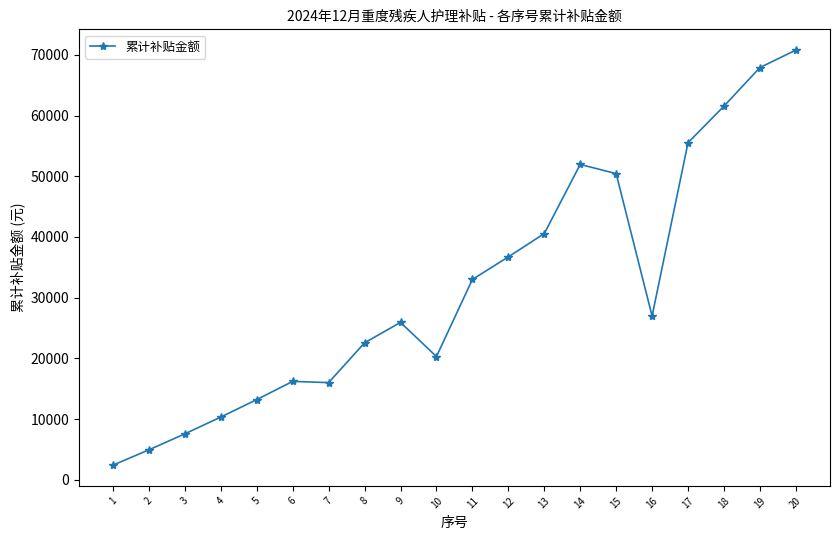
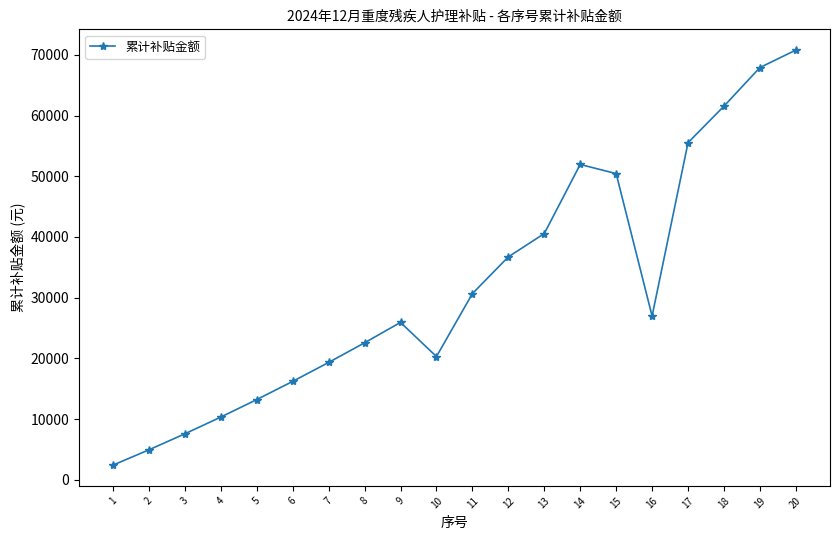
  {
    "1": 2000,
    "2": 5000,
    "3": 8000,
    "4": 10000,
    "5": 13000,
    "6": 16000,
-   "7": 16000,
+   "7": 19000,
    "8": 23000,
    "9": 26000,
    "10": 20000,
-   "11": 33000,
+   "11": 31000,
    "12": 37000,
    "13": 41000,
    "14": 52000,
    "15": 50000,
    "16": 27000,
    "17": 56000,
    "18": 62000,
    "19": 68000,
    "20": 71000
  }
